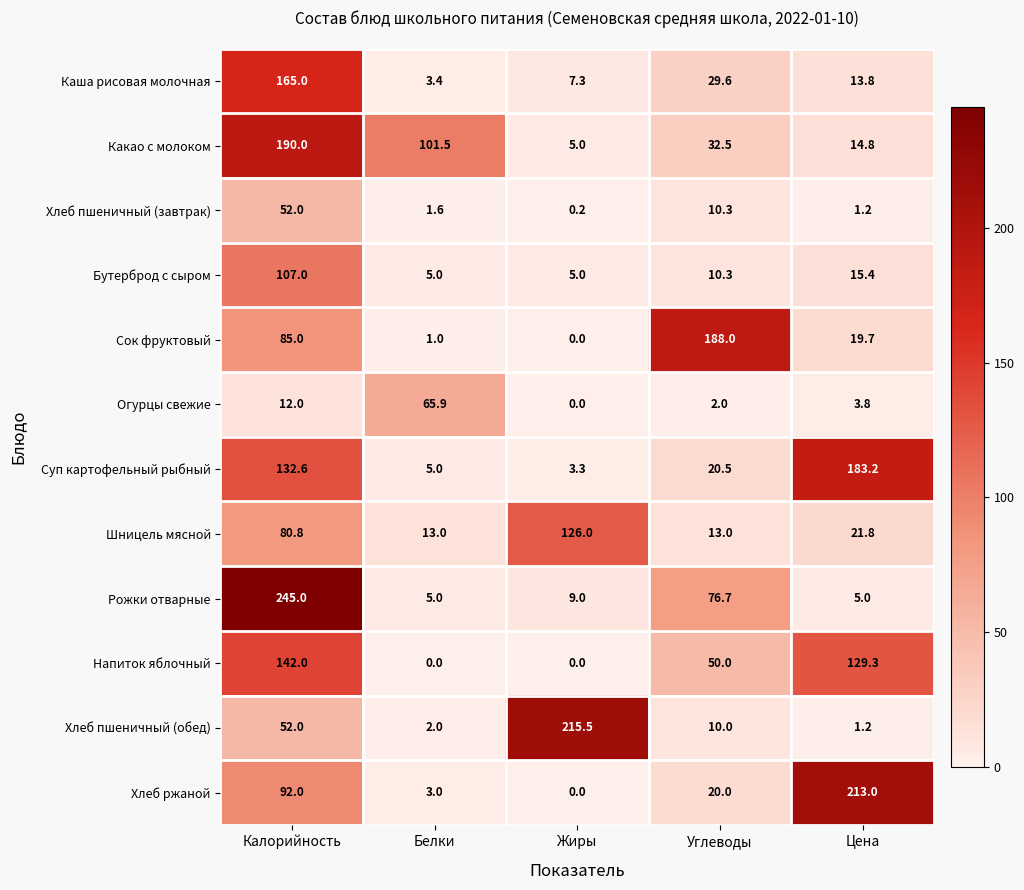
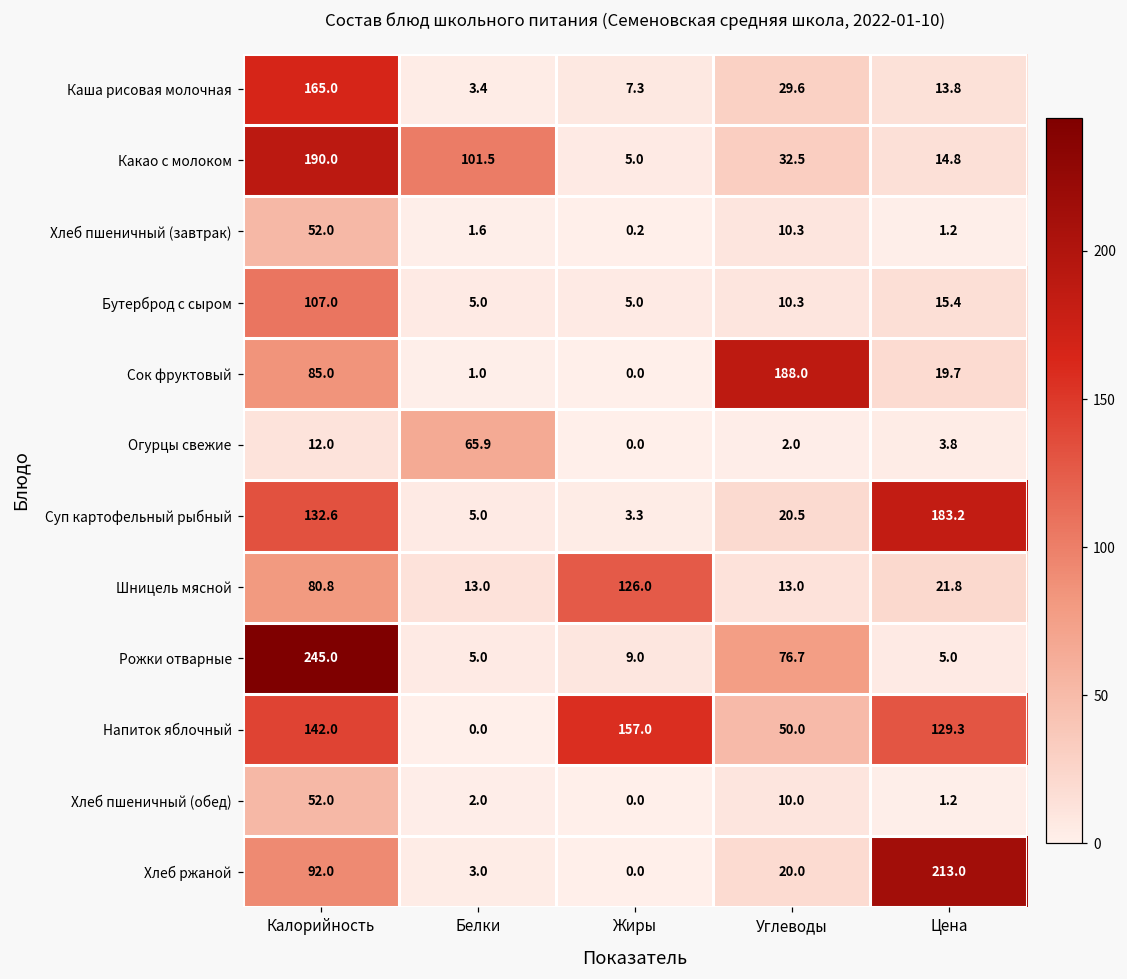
  {
    "Каша рисовая молочная": {
      "Калорийность": 165.0,
      "Белки": 3.4,
      "Жиры": 7.3,
      "Углеводы": 29.6,
      "Цена": 13.8
    },
    "Какао с молоком": {
      "Калорийность": 190.0,
      "Белки": 101.5,
      "Жиры": 5.0,
      "Углеводы": 32.5,
      "Цена": 14.8
    },
    "Хлеб пшеничный (завтрак)": {
      "Калорийность": 52.0,
      "Белки": 1.6,
      "Жиры": 0.2,
      "Углеводы": 10.3,
      "Цена": 1.2
    },
    "Бутерброд с сыром": {
      "Калорийность": 107.0,
      "Белки": 5.0,
      "Жиры": 5.0,
      "Углеводы": 10.3,
      "Цена": 15.4
    },
    "Сок фруктовый": {
      "Калорийность": 85.0,
      "Белки": 1.0,
      "Жиры": 0.0,
      "Углеводы": 188.0,
      "Цена": 19.7
    },
    "Огурцы свежие": {
      "Калорийность": 12.0,
      "Белки": 65.9,
      "Жиры": 0.0,
      "Углеводы": 2.0,
      "Цена": 3.8
    },
    "Суп картофельный рыбный": {
      "Калорийность": 132.6,
      "Белки": 5.0,
      "Жиры": 3.3,
      "Углеводы": 20.5,
      "Цена": 183.2
    },
    "Шницель мясной": {
      "Калорийность": 80.8,
      "Белки": 13.0,
      "Жиры": 126.0,
      "Углеводы": 13.0,
      "Цена": 21.8
    },
    "Рожки отварные": {
      "Калорийность": 245.0,
      "Белки": 5.0,
      "Жиры": 9.0,
      "Углеводы": 76.7,
      "Цена": 5.0
    },
    "Напиток яблочный": {
      "Калорийность": 142.0,
      "Белки": 0.0,
-     "Жиры": 0.0,
+     "Жиры": 157.0,
      "Углеводы": 50.0,
      "Цена": 129.3
    },
    "Хлеб пшеничный (обед)": {
      "Калорийность": 52.0,
      "Белки": 2.0,
-     "Жиры": 215.5,
+     "Жиры": 0.0,
      "Углеводы": 10.0,
      "Цена": 1.2
    },
    "Хлеб ржаной": {
      "Калорийность": 92.0,
      "Белки": 3.0,
      "Жиры": 0.0,
      "Углеводы": 20.0,
      "Цена": 213.0
    }
  }
